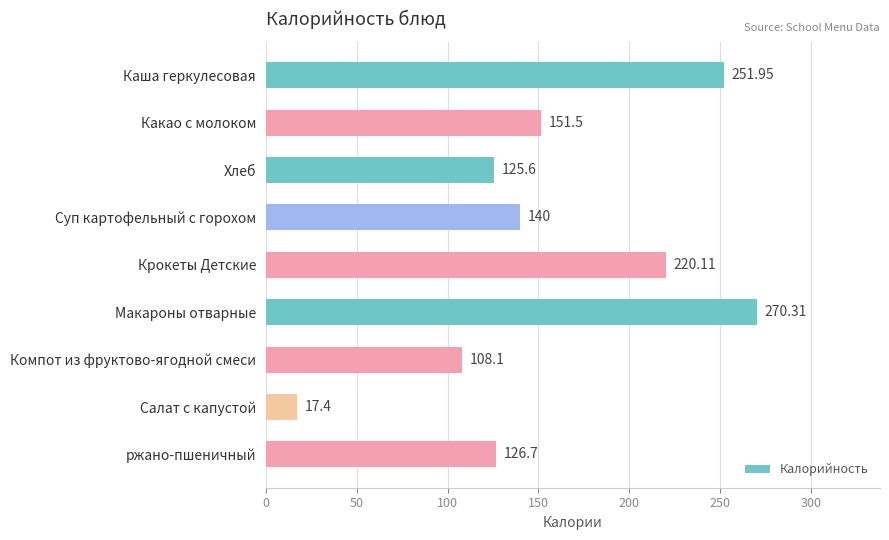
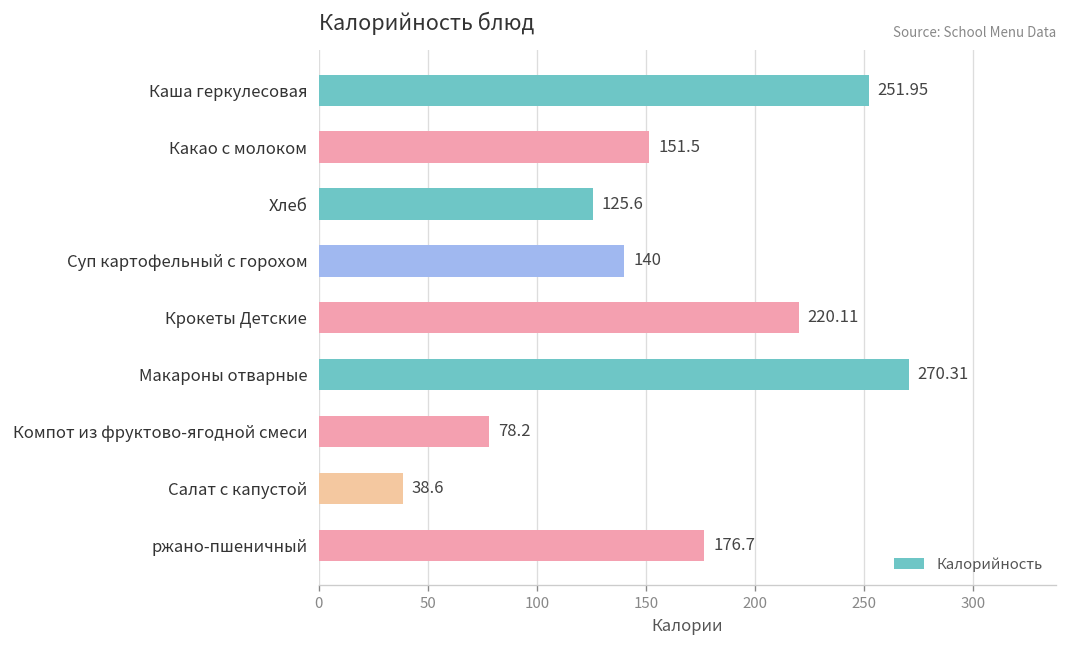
  {
    "Каша геркулесовая": 251.95,
    "Какао с молоком": 151.5,
    "Хлеб": 125.6,
    "Суп картофельный с горохом": 140,
    "Крокеты Детские": 220.11,
    "Макароны отварные": 270.31,
-   "Компот из фруктово-ягодной смеси": 108.1,
-   "Салат с капустой": 17.4,
-   "ржано-пшеничный": 126.7
+   "Компот из фруктово-ягодной смеси": 78.2,
+   "Салат с капустой": 38.6,
+   "ржано-пшеничный": 176.7
  }
